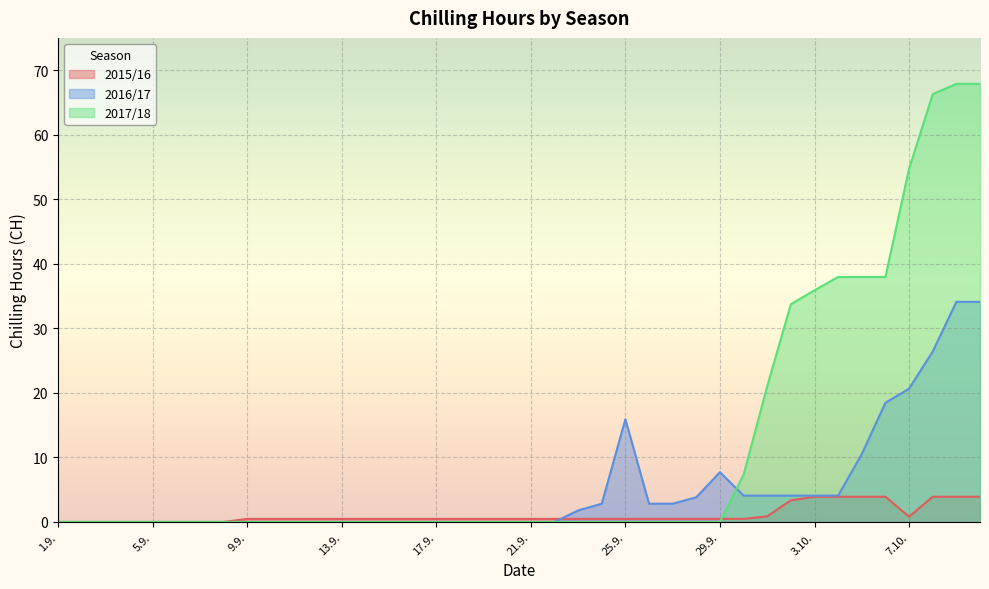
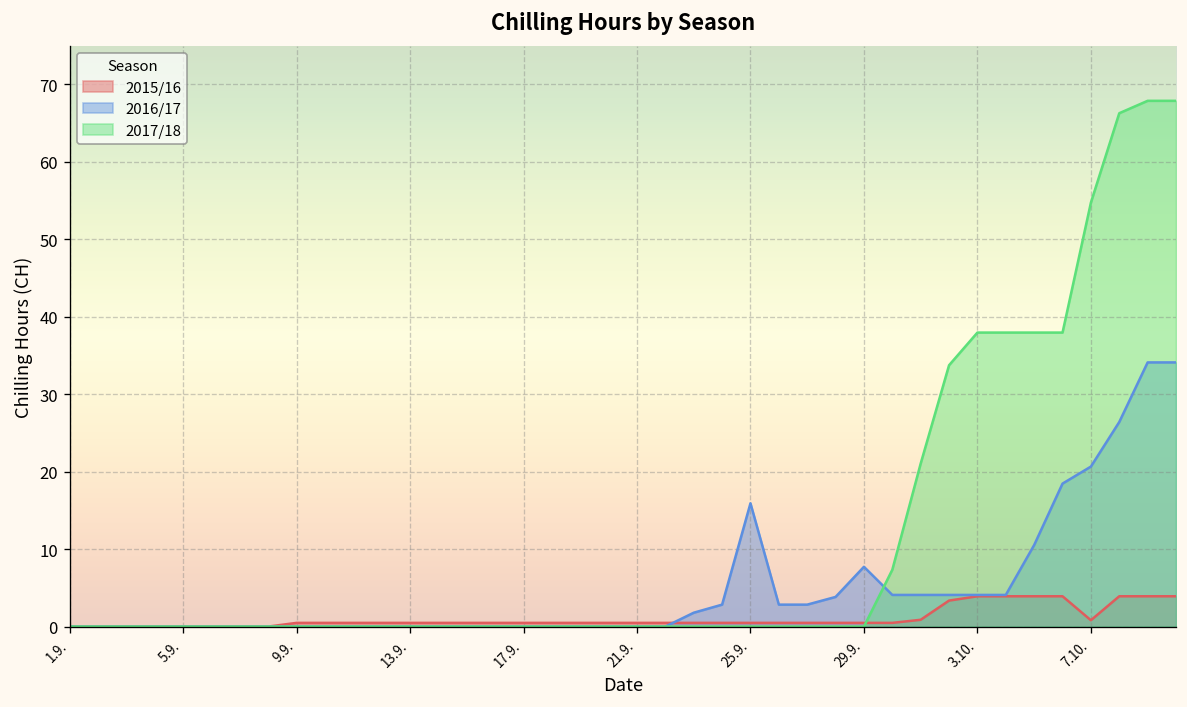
  {
    "2015/16": {
      "9.9.": 0,
      "13.9.": 0,
      "17.9.": 0,
      "21.9.": 0,
      "25.9.": 0,
      "29.9.": 0,
      "7.10.": 1
    },
    "2016/17": {
      "25.9.": 16,
      "29.9.": 8,
      "7.10.": 21
    },
    "2017/18": {
      "25.9.": 0,
      "29.9.": 0,
-     "3.10.": 36,
+     "3.10.": 38,
      "7.10.": 55
    }
  }
